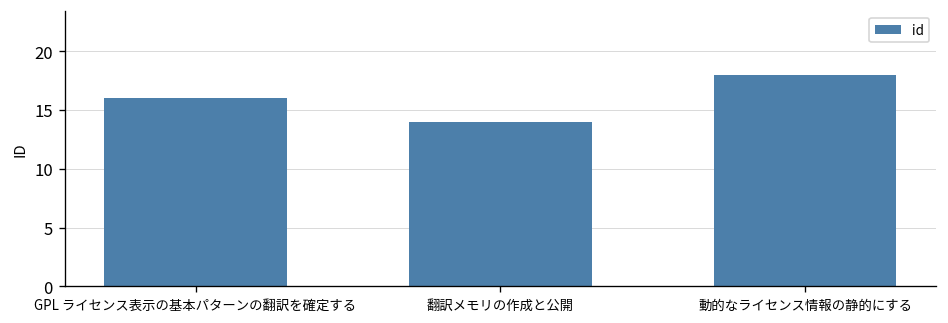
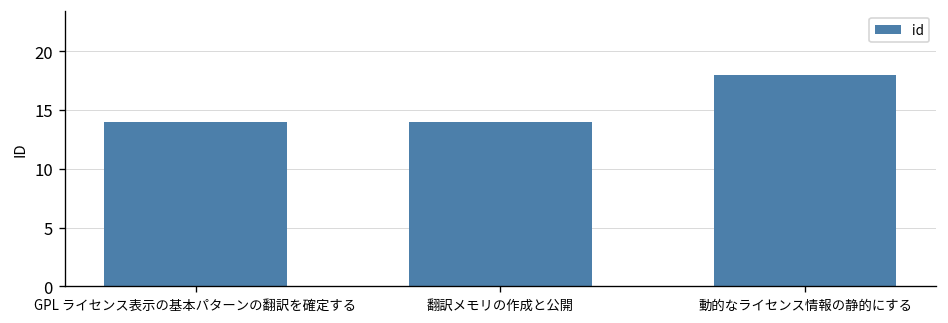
  {
-   "GPL ライセンス表示の基本パターンの翻訳を確定する": 16,
+   "GPL ライセンス表示の基本パターンの翻訳を確定する": 14,
    "翻訳メモリの作成と公開": 14,
    "動的なライセンス情報の静的にする": 18
  }
